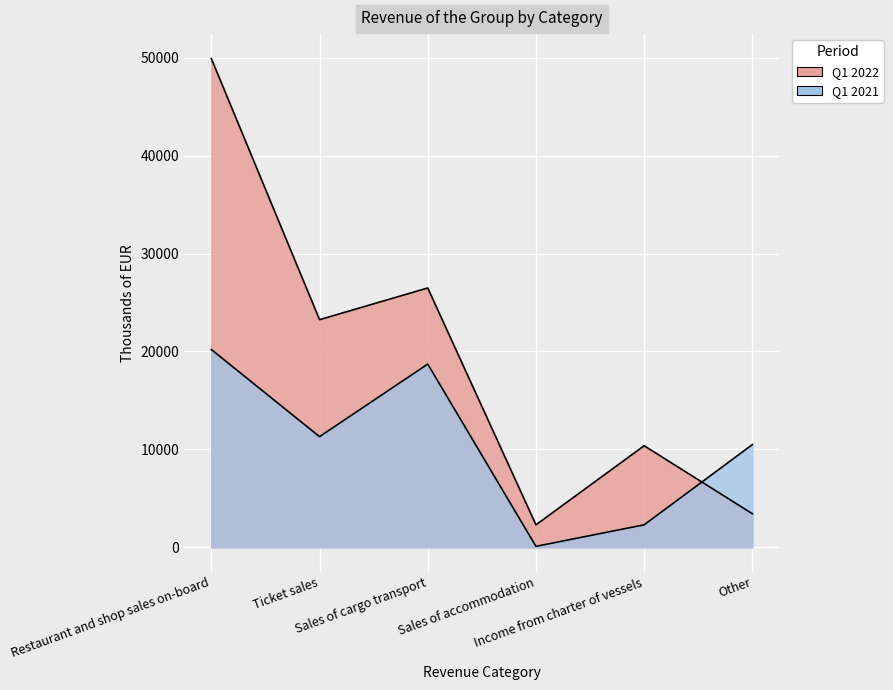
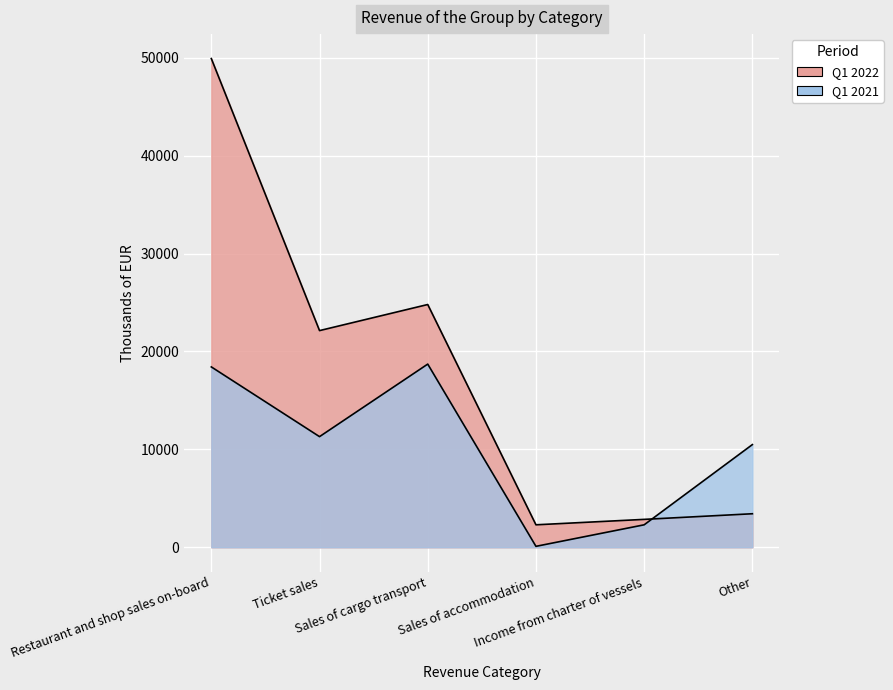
  {
    "Q1 2022": {
      "Restaurant and shop sales on-board": 50000,
-     "Ticket sales": 23000,
-     "Sales of cargo transport": 26000,
+     "Ticket sales": 22000,
+     "Sales of cargo transport": 25000,
      "Sales of accommodation": 2000,
-     "Income from charter of vessels": 10000,
+     "Income from charter of vessels": 3000,
      "Other": 3000
    },
    "Q1 2021": {
-     "Restaurant and shop sales on-board": 20000,
+     "Restaurant and shop sales on-board": 18000,
      "Ticket sales": 11000,
      "Sales of cargo transport": 19000,
      "Sales of accommodation": 0,
      "Income from charter of vessels": 2000,
      "Other": 10000
    }
  }
